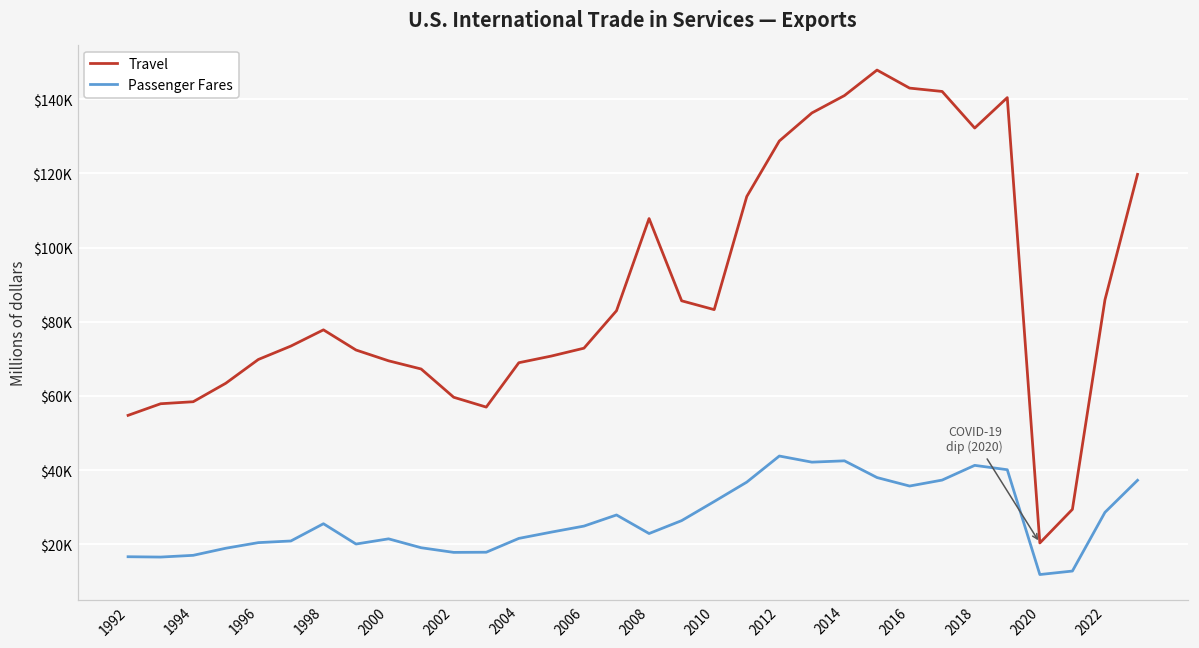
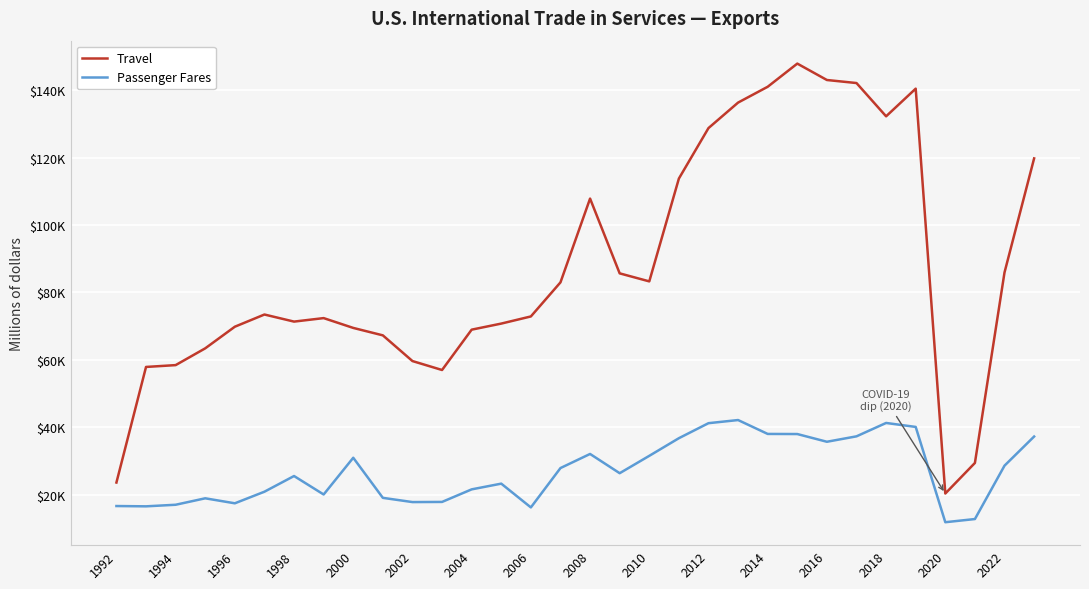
  {
    "Travel": {
-     "1992": "$55000",
+     "1992": "$24000",
      "1994": "$58000",
      "1996": "$70000",
-     "1998": "$78000",
+     "1998": "$71000",
      "2000": "$69000",
      "2002": "$60000",
      "2004": "$69000",
      "2006": "$73000",
      "2008": "$108000",
      "2010": "$83000",
      "2012": "$129000",
      "2014": "$141000",
      "2016": "$143000",
      "2018": "$132000",
      "2020": "$20000",
      "2022": "$86000"
    },
    "Passenger Fares": {
      "1992": "$17000",
      "1994": "$17000",
-     "1996": "$20000",
+     "1996": "$17000",
      "1998": "$26000",
-     "2000": "$21000",
+     "2000": "$31000",
      "2002": "$18000",
      "2004": "$22000",
-     "2006": "$25000",
-     "2008": "$23000",
+     "2006": "$16000",
+     "2008": "$32000",
      "2010": "$32000",
-     "2012": "$44000",
-     "2014": "$42000",
+     "2012": "$41000",
+     "2014": "$38000",
      "2016": "$36000",
      "2020": "$12000",
      "2022": "$29000"
    }
  }
